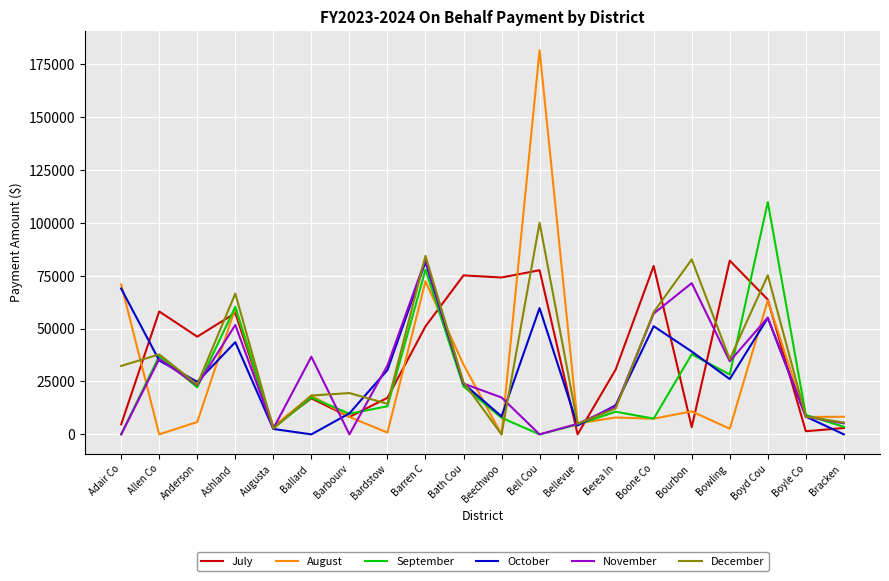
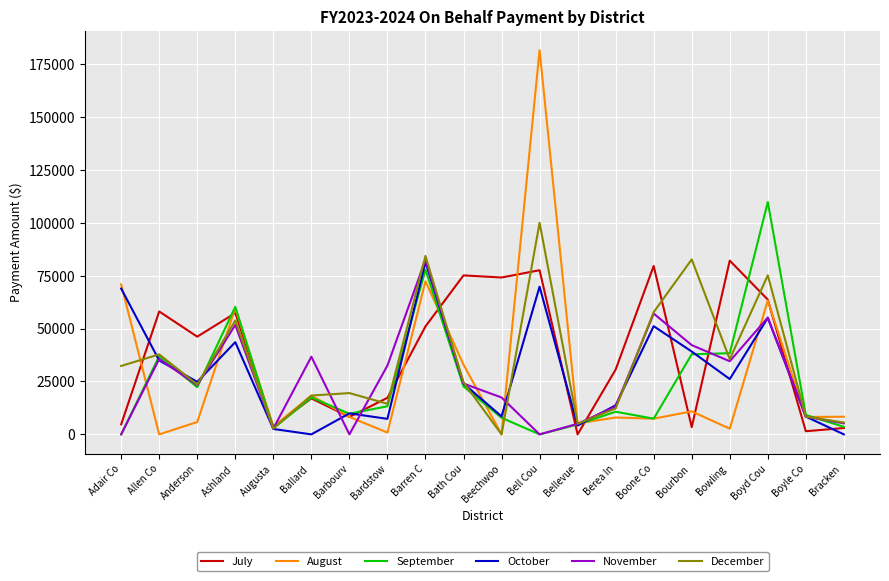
  {
    "July": {
      "Adair Co": 5000,
      "Allen Co": 58000,
      "Anderson": 46000,
      "Ashland": 57000,
      "Bardstow": 17000,
      "Barren C": 51000,
      "Bath Cou": 75000,
      "Beechwoo": 74000,
      "Bell Cou": 78000,
      "Bellevue": 0,
      "Berea In": 31000,
      "Boone Co": 80000,
      "Bourbon": 3000,
      "Bowling": 82000,
      "Boyle Co": 1000
    },
    "August": {
      "Adair Co": 71000,
      "Allen Co": 0,
      "Anderson": 6000,
      "Bardstow": 1000,
      "Barren C": 72000,
      "Bath Cou": 33000,
      "Bell Cou": 182000,
      "Berea In": 8000,
      "Bourbon": 11000,
      "Bowling": 3000,
      "Bracken": 8000
    },
    "September": {
      "Barren C": 78000,
      "Bath Cou": 23000,
      "Berea In": 11000,
      "Bourbon": 38000,
-     "Bowling": 28000,
+     "Bowling": 38000,
      "Boyd Cou": 110000
    },
    "October": {
      "Adair Co": 69000,
      "Anderson": 25000,
      "Ashland": 44000,
      "Ballard": 0,
-     "Bardstow": 30000,
-     "Bell Cou": 60000,
+     "Bardstow": 7000,
+     "Bell Cou": 70000,
      "Boone Co": 51000,
      "Bourbon": 39000,
      "Bowling": 26000,
      "Bracken": 0
    },
    "November": {
      "Ashland": 52000,
      "Ballard": 37000,
      "Barbourv": 0,
      "Bardstow": 33000,
      "Beechwoo": 17000,
-     "Bourbon": 71000
+     "Bourbon": 42000
    },
    "December": {
      "Adair Co": 32000,
-     "Ashland": 67000,
+     "Ashland": 54000,
      "Barbourv": 20000,
      "Barren C": 84000,
      "Bell Cou": 100000,
      "Bourbon": 83000,
      "Boyd Cou": 75000
    }
  }
